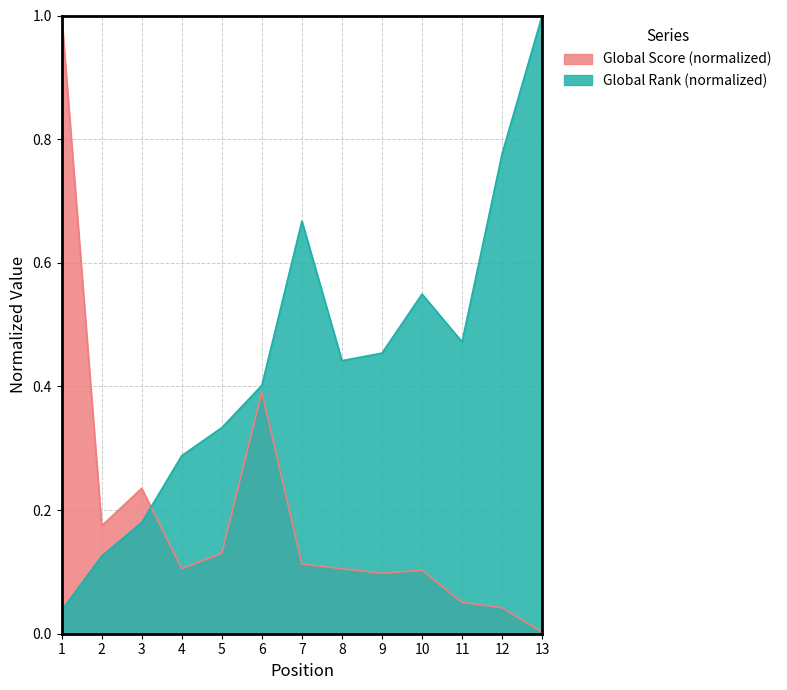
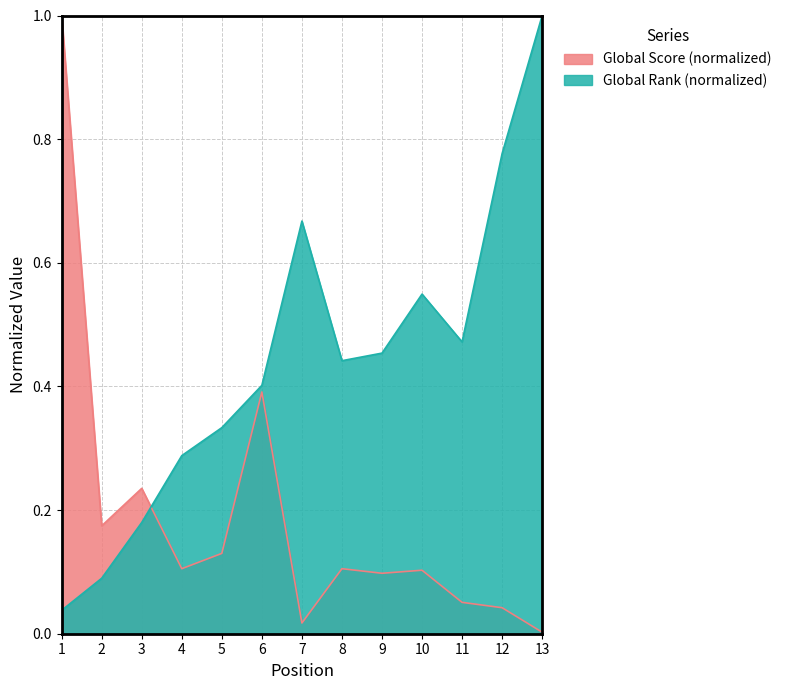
  {
    "Global Score (normalized)": {
      "1": 1.00,
      "2": 0.17,
      "3": 0.24,
      "4": 0.11,
      "5": 0.13,
      "6": 0.39,
-     "7": 0.11,
+     "7": 0.02,
      "8": 0.11,
      "9": 0.10,
      "10": 0.10,
      "11": 0.05,
      "12": 0.04,
      "13": 0.00
    },
    "Global Rank (normalized)": {
      "1": 0.04,
-     "2": 0.13,
+     "2": 0.09,
      "3": 0.18,
      "4": 0.29,
      "5": 0.33,
      "6": 0.40,
      "7": 0.67,
      "8": 0.44,
      "9": 0.45,
      "10": 0.55,
      "11": 0.47,
      "12": 0.78,
      "13": 1.00
    }
  }
